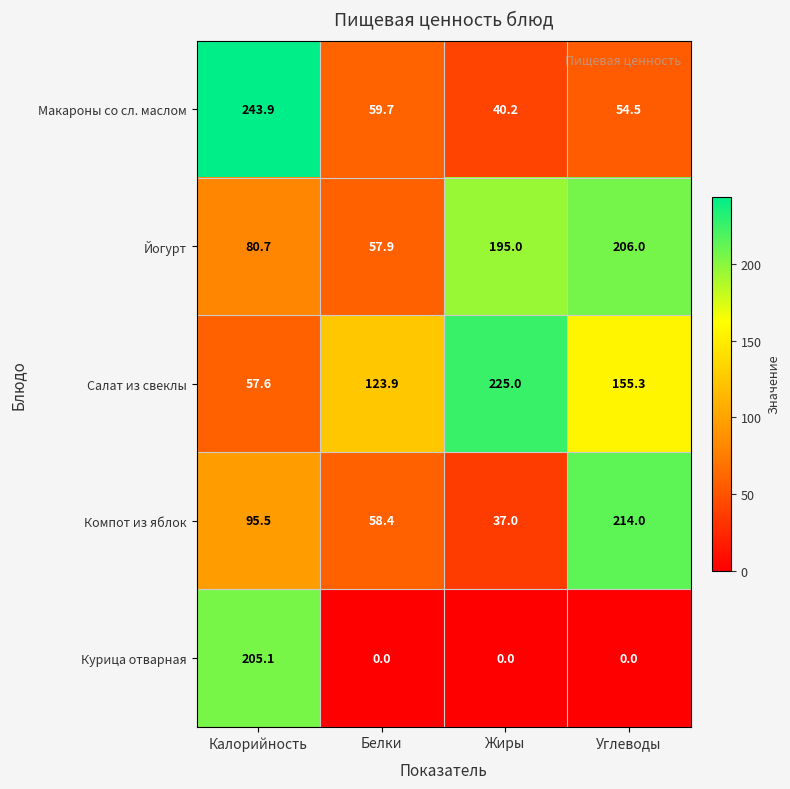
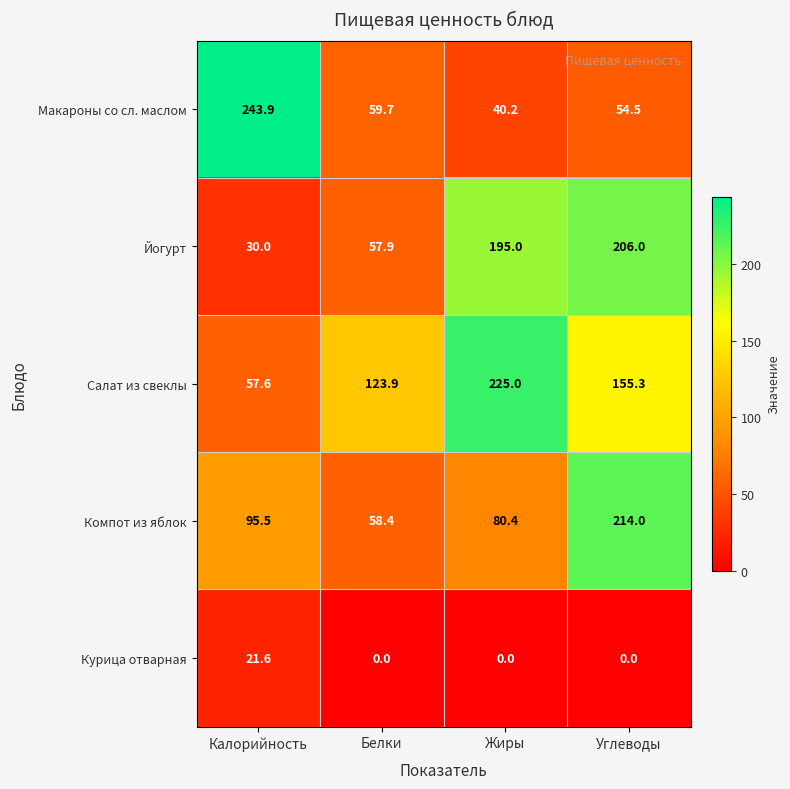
  {
    "Макароны со сл. маслом": {
      "Калорийность": 243.9,
      "Белки": 59.7,
      "Жиры": 40.2
    },
    "Йогурт": {
-     "Калорийность": 80.7,
+     "Калорийность": 30.0,
      "Белки": 57.9,
      "Жиры": 195.0,
      "Углеводы": 206.0
    },
    "Салат из свеклы": {
      "Калорийность": 57.6,
      "Белки": 123.9,
      "Жиры": 225.0,
      "Углеводы": 155.3
    },
    "Компот из яблок": {
      "Калорийность": 95.5,
      "Белки": 58.4,
-     "Жиры": 37.0,
+     "Жиры": 80.4,
      "Углеводы": 214.0
    },
    "Курица отварная": {
-     "Калорийность": 205.1,
+     "Калорийность": 21.6,
      "Белки": 0.0,
      "Жиры": 0.0,
      "Углеводы": 0.0
    }
  }
